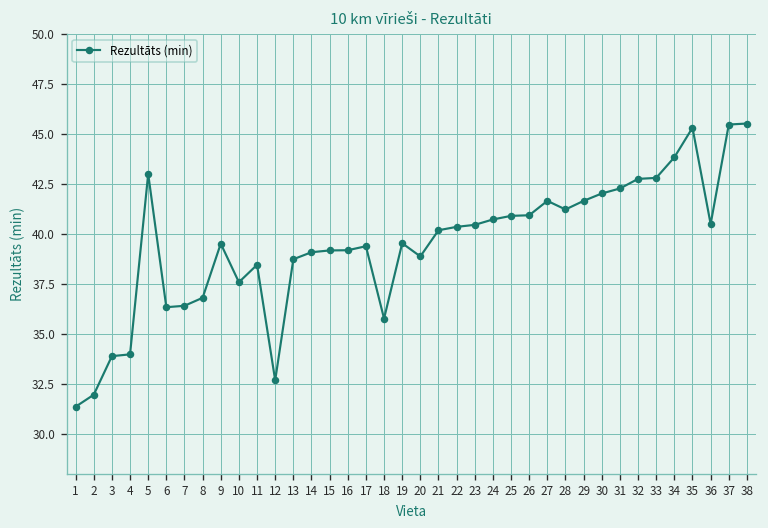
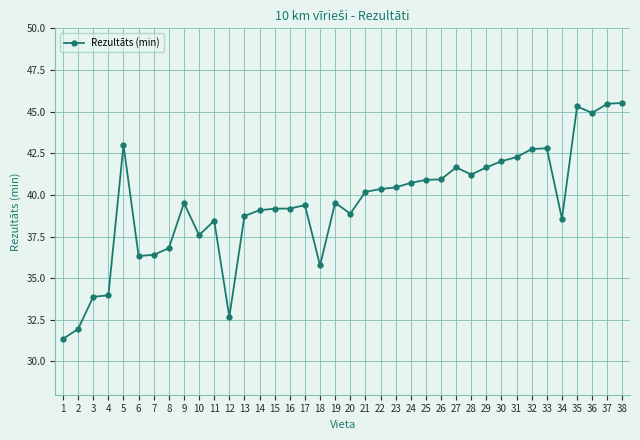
  {
    "1": 31.4,
    "2": 32.0,
    "3": 33.9,
    "4": 34.0,
    "5": 43.0,
    "6": 36.3,
    "7": 36.4,
    "8": 36.8,
    "9": 39.5,
    "10": 37.6,
    "11": 38.5,
    "12": 32.7,
    "13": 38.7,
    "14": 39.1,
    "15": 39.2,
    "16": 39.2,
    "17": 39.4,
    "18": 35.8,
    "19": 39.5,
    "20": 38.9,
    "21": 40.2,
    "22": 40.4,
    "23": 40.5,
    "24": 40.7,
    "25": 40.9,
    "26": 40.9,
    "27": 41.7,
    "28": 41.2,
    "29": 41.7,
    "30": 42.0,
    "31": 42.3,
    "32": 42.8,
    "33": 42.8,
-   "34": 43.8,
+   "34": 38.6,
    "35": 45.3,
-   "36": 40.5,
+   "36": 44.9,
    "37": 45.5,
    "38": 45.5
  }
